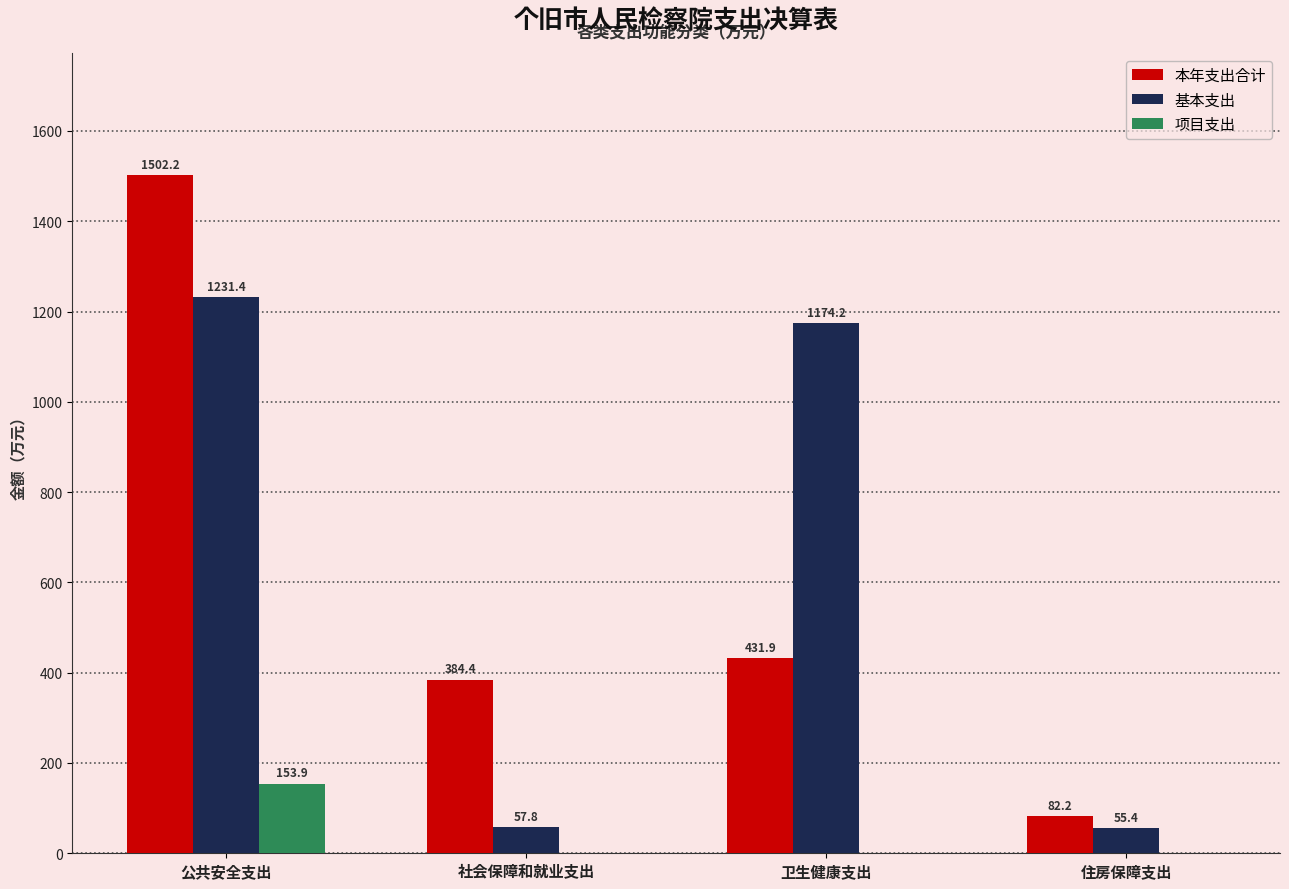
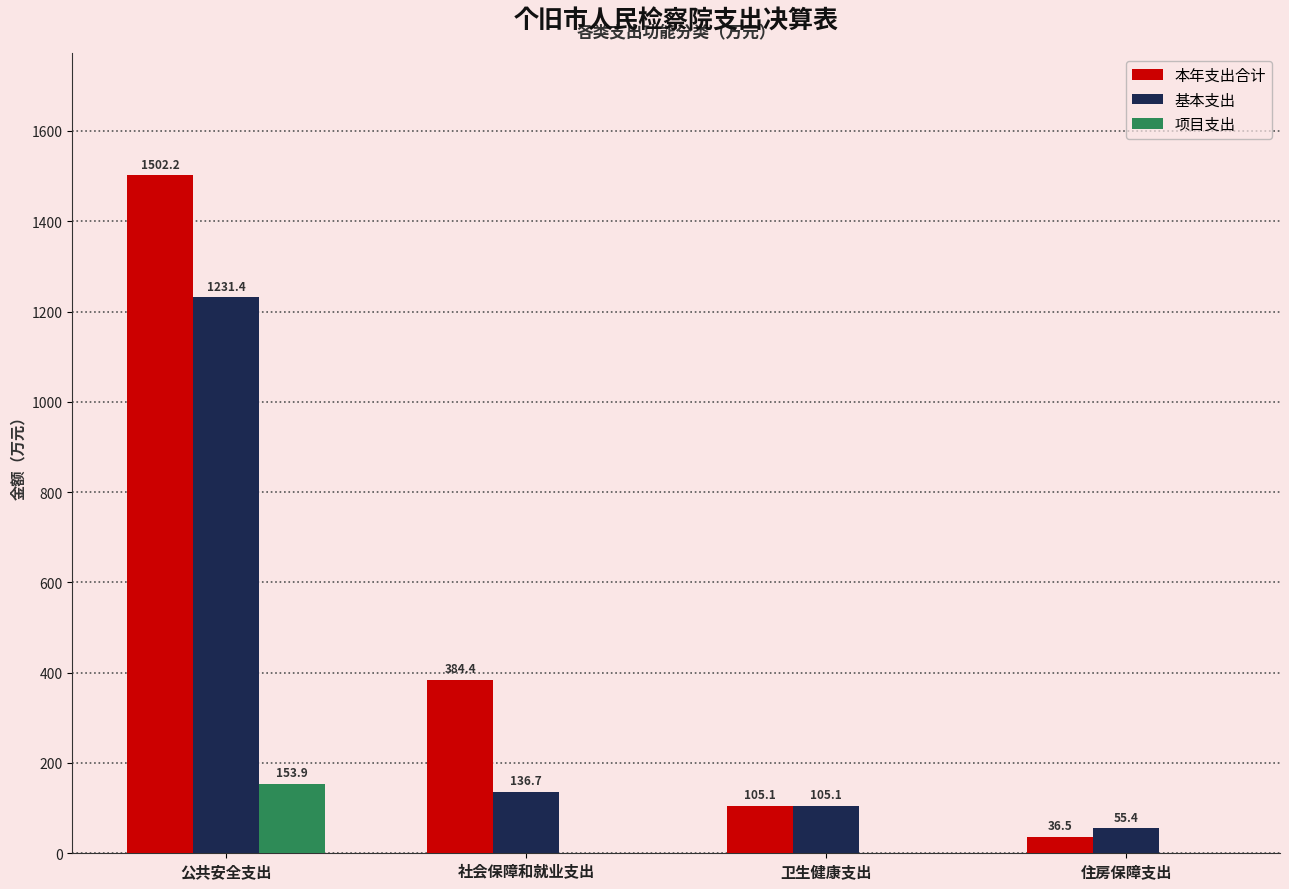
  {
    "本年支出合计": {
      "公共安全支出": 1502.2,
      "社会保障和就业支出": 384.4,
-     "卫生健康支出": 431.9,
-     "住房保障支出": 82.2
+     "卫生健康支出": 105.1,
+     "住房保障支出": 36.5
    },
    "基本支出": {
      "公共安全支出": 1231.4,
-     "社会保障和就业支出": 57.8,
-     "卫生健康支出": 1174.2,
+     "社会保障和就业支出": 136.7,
+     "卫生健康支出": 105.1,
      "住房保障支出": 55.4
    },
    "项目支出": {
      "公共安全支出": 153.9
    }
  }
